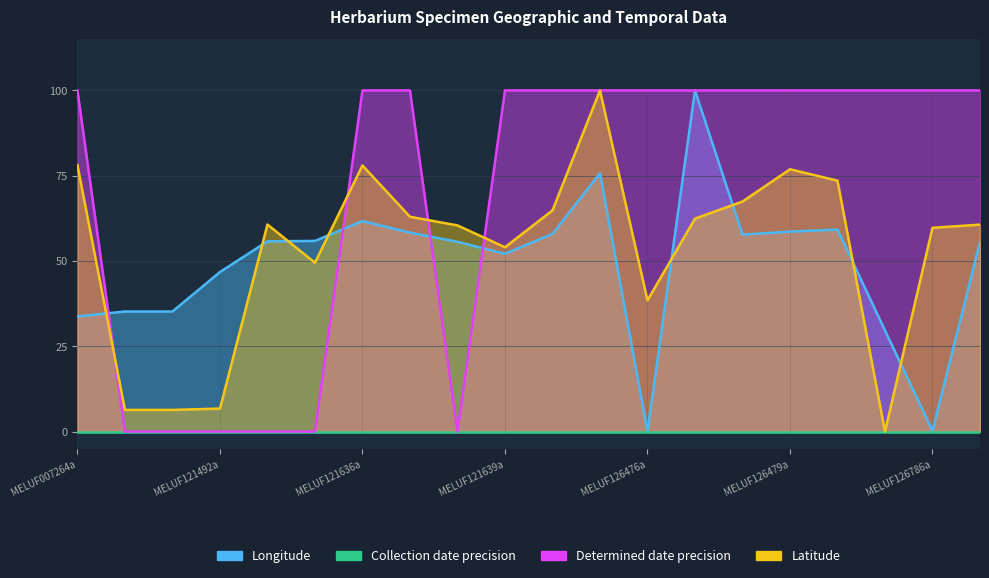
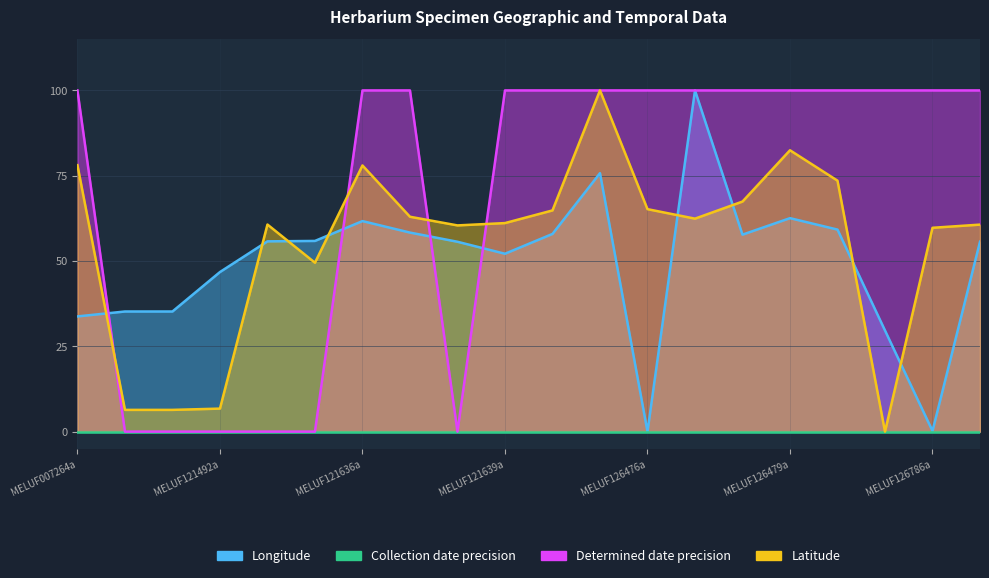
  {
    "Longitude": {
      "MELUF007264a": 34,
      "MELUF121492a": 47,
      "MELUF121636a": 62,
      "MELUF121639a": 52,
-     "MELUF126479a": 59
+     "MELUF126479a": 63
    },
    "Collection date precision": {
      "MELUF007264a": 0,
      "MELUF121636a": 0,
      "MELUF121639a": 0,
      "MELUF126479a": 0
    },
    "Determined date precision": {
      "MELUF007264a": 100,
      "MELUF121636a": 100,
      "MELUF121639a": 100,
      "MELUF126476a": 100,
      "MELUF126479a": 100,
      "MELUF126786a": 100
    },
    "Latitude": {
      "MELUF007264a": 78,
      "MELUF121492a": 7,
      "MELUF121636a": 78,
-     "MELUF121639a": 54,
-     "MELUF126476a": 38,
-     "MELUF126479a": 77,
+     "MELUF121639a": 61,
+     "MELUF126476a": 65,
+     "MELUF126479a": 82,
      "MELUF126786a": 60
    }
  }
